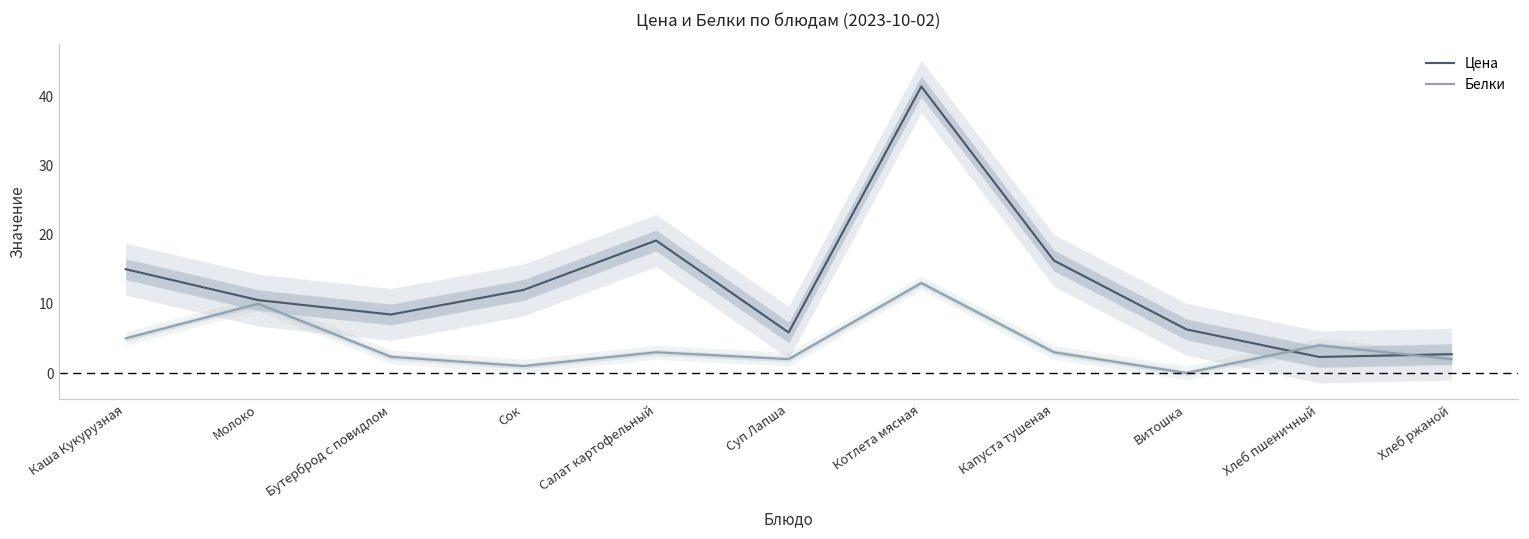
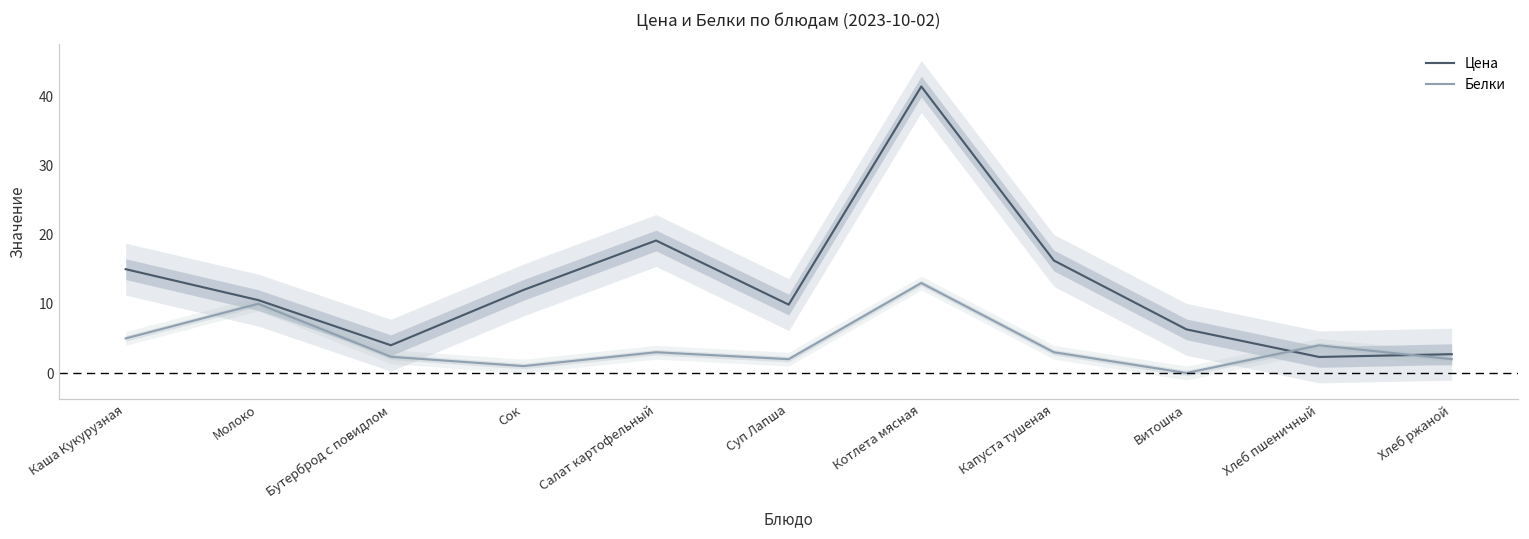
  {
    "Цена": {
      "Каша Кукурузная": 15,
-     "Бутерброд с повидлом": 8,
+     "Бутерброд с повидлом": 4,
      "Сок": 12,
      "Салат картофельный": 19,
-     "Суп Лапша": 6,
+     "Суп Лапша": 10,
      "Котлета мясная": 41,
      "Капуста тушеная": 16,
      "Витошка": 6,
      "Хлеб пшеничный": 2
    }
  }
